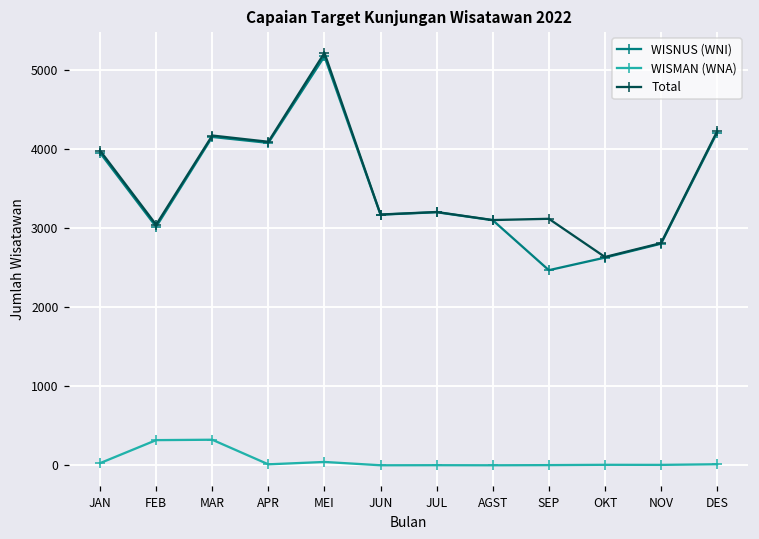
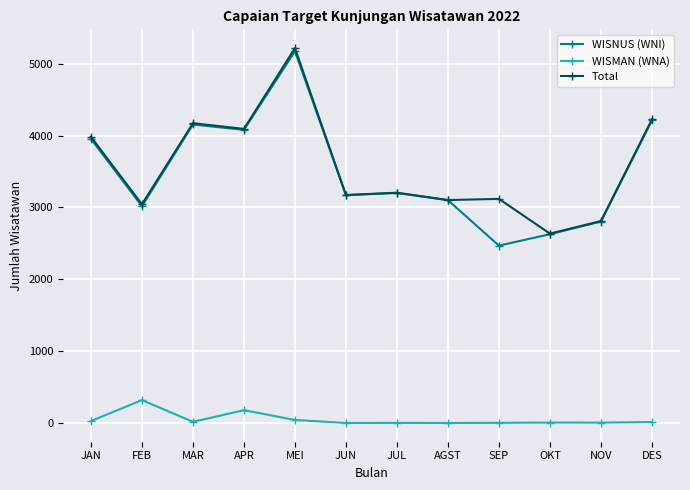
  {
    "WISNUS (WNI)": {
      "MEI": 5200,
      "SEP": 2500
    },
    "WISMAN (WNA)": {
      "JAN": 0,
      "FEB": 300,
-     "MAR": 300,
-     "APR": 0,
+     "MAR": 0,
+     "APR": 200,
      "MEI": 0,
      "JUN": 0,
      "JUL": 0,
      "AGST": 0,
      "SEP": 0,
      "OKT": 0,
      "NOV": 0,
      "DES": 0
    },
    "Total": {
      "MEI": 5200,
      "SEP": 3100
    }
  }
